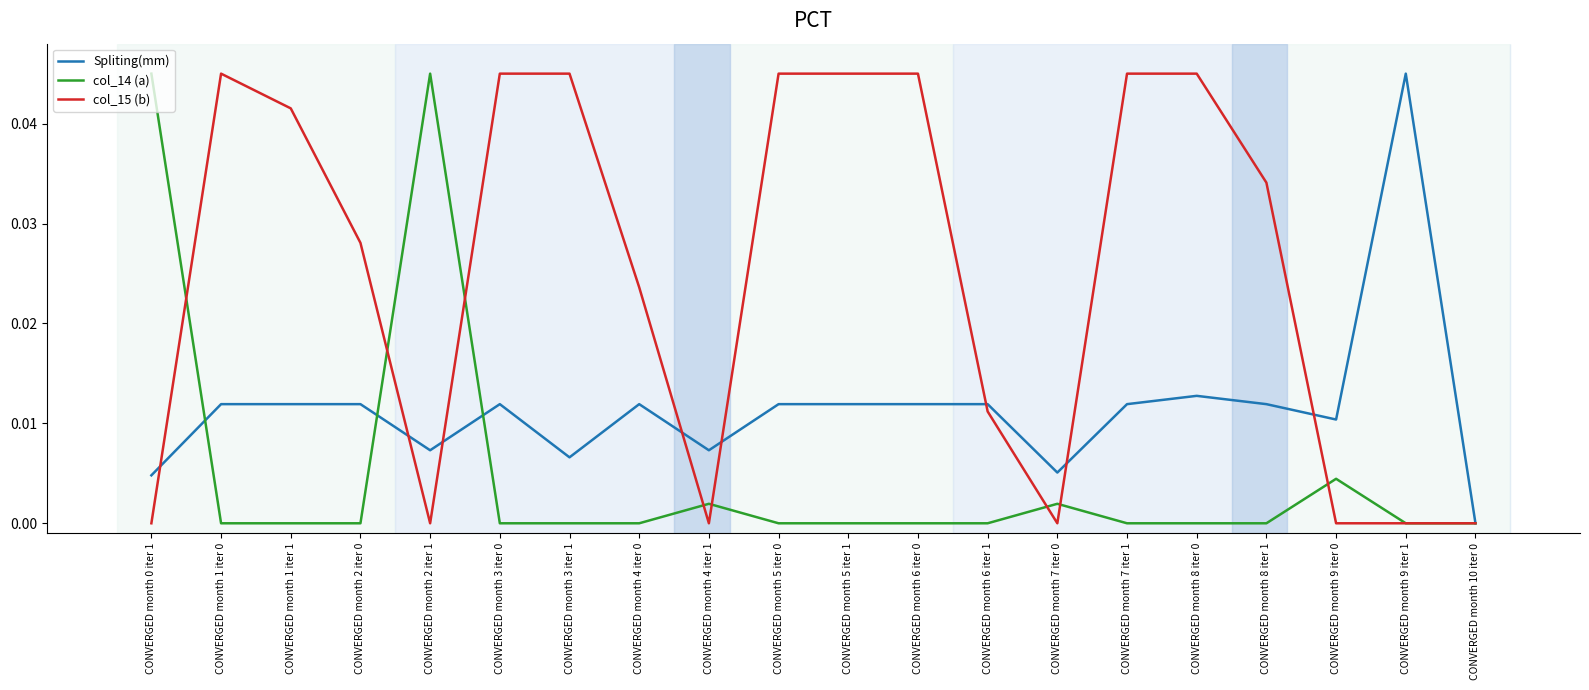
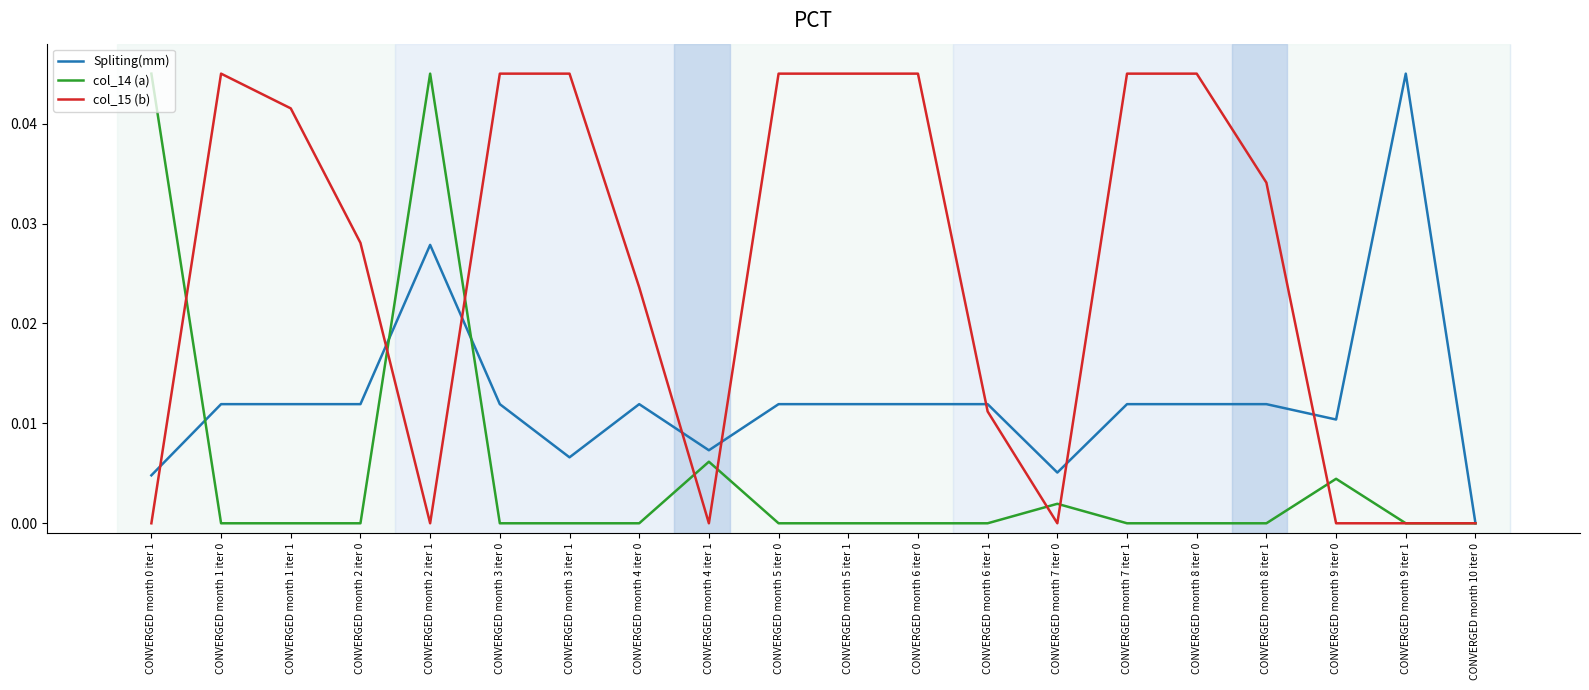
  {
    "Spliting(mm)": {
      "CONVERGED month 0 iter 1": 0.005,
      "CONVERGED month 1 iter 0": 0.012,
      "CONVERGED month 1 iter 1": 0.012,
      "CONVERGED month 2 iter 0": 0.012,
-     "CONVERGED month 2 iter 1": 0.007,
+     "CONVERGED month 2 iter 1": 0.028,
      "CONVERGED month 3 iter 0": 0.012,
      "CONVERGED month 3 iter 1": 0.007,
      "CONVERGED month 4 iter 0": 0.012,
      "CONVERGED month 4 iter 1": 0.007,
      "CONVERGED month 5 iter 0": 0.012,
      "CONVERGED month 5 iter 1": 0.012,
      "CONVERGED month 6 iter 0": 0.012,
      "CONVERGED month 6 iter 1": 0.012,
      "CONVERGED month 7 iter 0": 0.005,
      "CONVERGED month 7 iter 1": 0.012,
-     "CONVERGED month 8 iter 0": 0.013,
+     "CONVERGED month 8 iter 0": 0.012,
      "CONVERGED month 8 iter 1": 0.012,
      "CONVERGED month 9 iter 0": 0.010,
      "CONVERGED month 9 iter 1": 0.045
    },
    "col_14 (a)": {
      "CONVERGED month 1 iter 0": 0.000,
      "CONVERGED month 1 iter 1": 0.000,
      "CONVERGED month 2 iter 0": 0.000,
      "CONVERGED month 2 iter 1": 0.045,
      "CONVERGED month 3 iter 0": 0.000,
      "CONVERGED month 3 iter 1": 0.000,
      "CONVERGED month 4 iter 0": 0.000,
-     "CONVERGED month 4 iter 1": 0.002,
+     "CONVERGED month 4 iter 1": 0.006,
      "CONVERGED month 5 iter 0": 0.000,
      "CONVERGED month 5 iter 1": 0.000,
      "CONVERGED month 6 iter 0": 0.000,
      "CONVERGED month 6 iter 1": 0.000,
      "CONVERGED month 7 iter 0": 0.002,
      "CONVERGED month 7 iter 1": 0.000,
      "CONVERGED month 8 iter 0": 0.000,
      "CONVERGED month 8 iter 1": 0.000,
      "CONVERGED month 9 iter 0": 0.004
    },
    "col_15 (b)": {
      "CONVERGED month 0 iter 1": 0.000,
      "CONVERGED month 1 iter 0": 0.045,
      "CONVERGED month 1 iter 1": 0.042,
      "CONVERGED month 2 iter 0": 0.028,
      "CONVERGED month 2 iter 1": 0.000,
      "CONVERGED month 3 iter 0": 0.045,
      "CONVERGED month 3 iter 1": 0.045,
      "CONVERGED month 4 iter 0": 0.024,
      "CONVERGED month 4 iter 1": 0.000,
      "CONVERGED month 5 iter 0": 0.045,
      "CONVERGED month 5 iter 1": 0.045,
      "CONVERGED month 6 iter 0": 0.045,
      "CONVERGED month 6 iter 1": 0.011,
      "CONVERGED month 7 iter 0": 0.000,
      "CONVERGED month 7 iter 1": 0.045,
      "CONVERGED month 8 iter 0": 0.045,
      "CONVERGED month 8 iter 1": 0.034,
      "CONVERGED month 9 iter 0": 0.000
    }
  }
